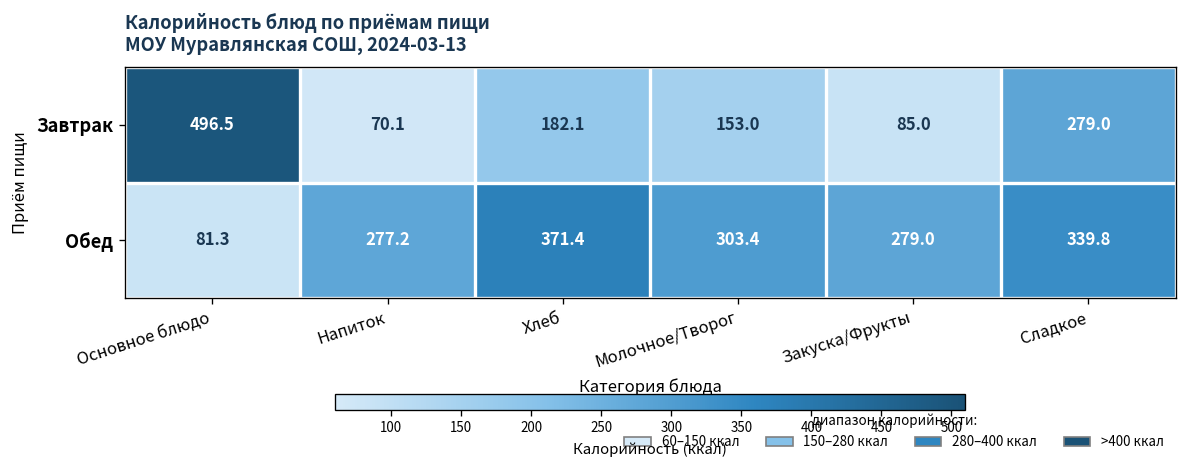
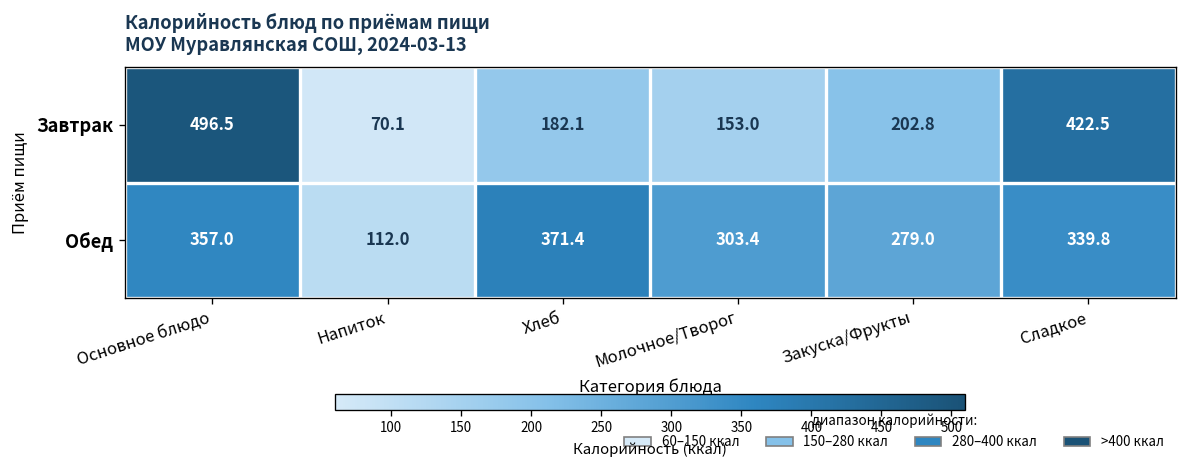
  {
    "Завтрак": {
      "Основное блюдо": 496.5,
      "Напиток": 70.1,
      "Хлеб": 182.1,
      "Молочное/Творог": 153.0,
-     "Закуска/Фрукты": 85.0,
-     "Сладкое": 279.0
+     "Закуска/Фрукты": 202.8,
+     "Сладкое": 422.5
    },
    "Обед": {
-     "Основное блюдо": 81.3,
-     "Напиток": 277.2,
+     "Основное блюдо": 357.0,
+     "Напиток": 112.0,
      "Хлеб": 371.4,
      "Молочное/Творог": 303.4,
      "Закуска/Фрукты": 279.0,
      "Сладкое": 339.8
    }
  }
